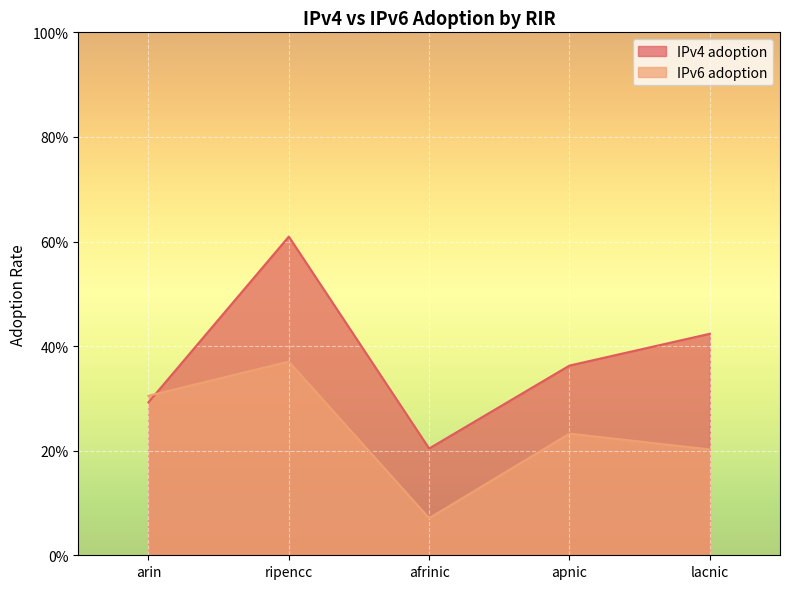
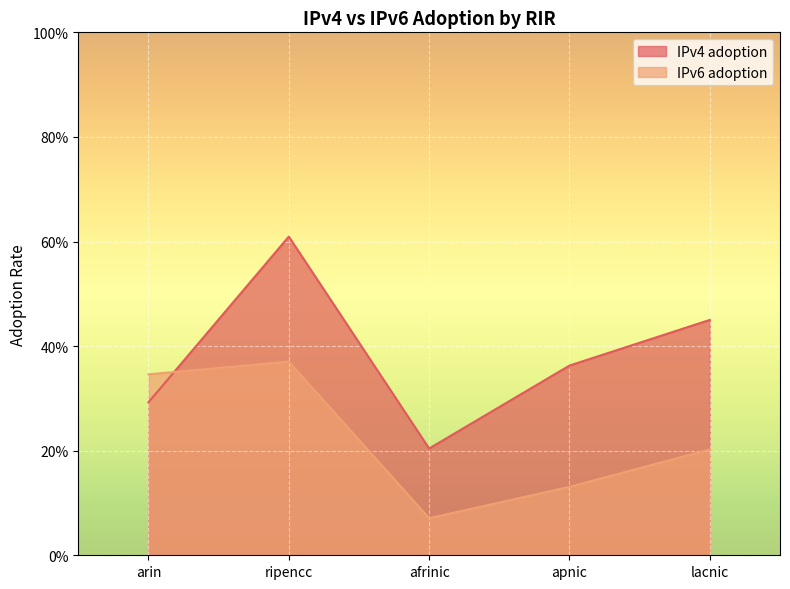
  {
    "IPv4 adoption": {
      "arin": "29%",
      "ripencc": "61%",
      "afrinic": "20%",
      "apnic": "36%",
-     "lacnic": "42%"
+     "lacnic": "45%"
    },
    "IPv6 adoption": {
-     "arin": "31%",
+     "arin": "35%",
      "ripencc": "37%",
      "afrinic": "7%",
-     "apnic": "23%",
+     "apnic": "13%",
      "lacnic": "20%"
    }
  }
